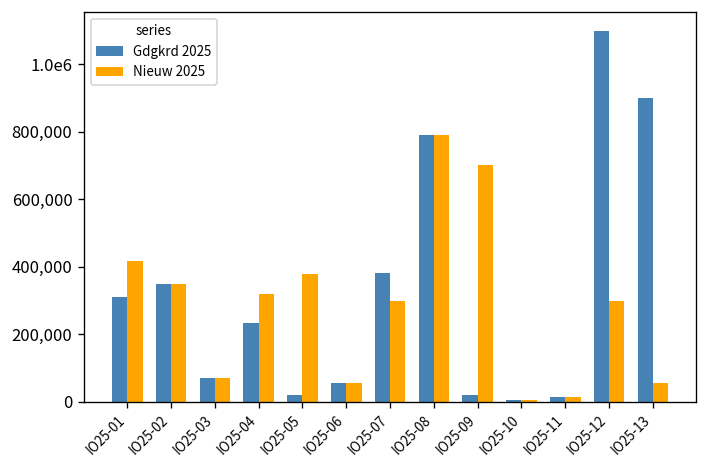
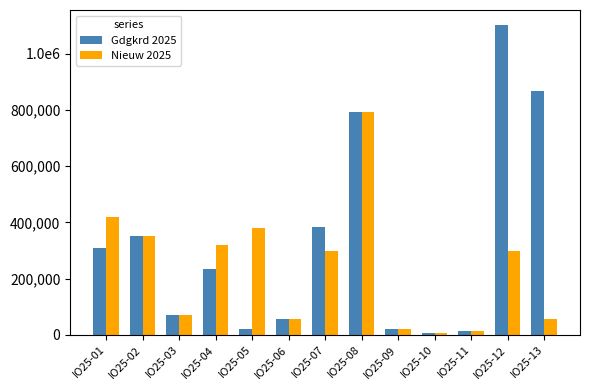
  {
    "Gdgkrd 2025": {
      "IO25-01": "310,000",
      "IO25-02": "350,000",
      "IO25-03": "70,000",
      "IO25-04": "230,000",
      "IO25-05": "20,000",
      "IO25-06": "60,000",
      "IO25-07": "380,000",
      "IO25-08": "790,000",
      "IO25-09": "20,000",
      "IO25-11": "20,000",
      "IO25-12": "1,100,000",
-     "IO25-13": "900,000"
+     "IO25-13": "870,000"
    },
    "Nieuw 2025": {
      "IO25-01": "420,000",
      "IO25-02": "350,000",
      "IO25-03": "70,000",
      "IO25-04": "320,000",
      "IO25-05": "380,000",
      "IO25-06": "60,000",
      "IO25-07": "300,000",
      "IO25-08": "790,000",
-     "IO25-09": "700,000",
+     "IO25-09": "20,000",
      "IO25-11": "20,000",
      "IO25-12": "300,000",
      "IO25-13": "60,000"
    }
  }
